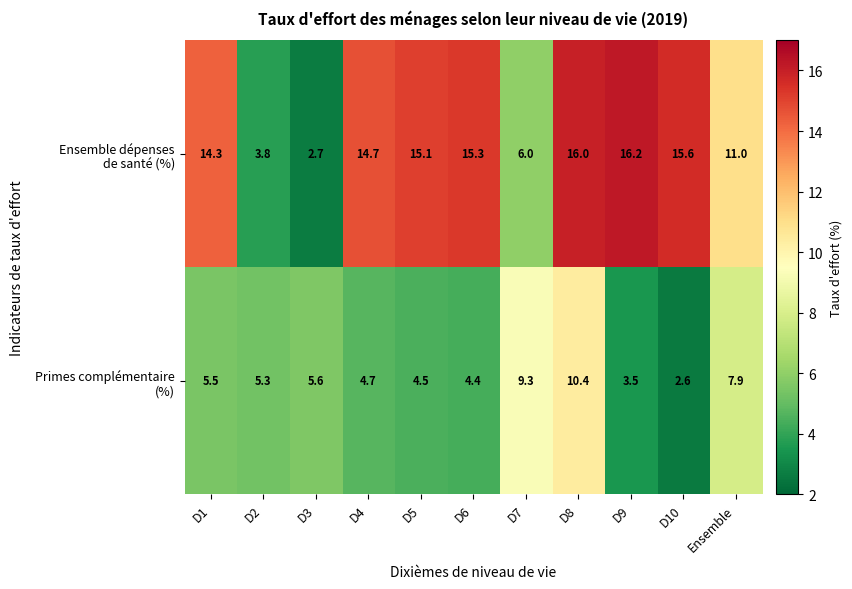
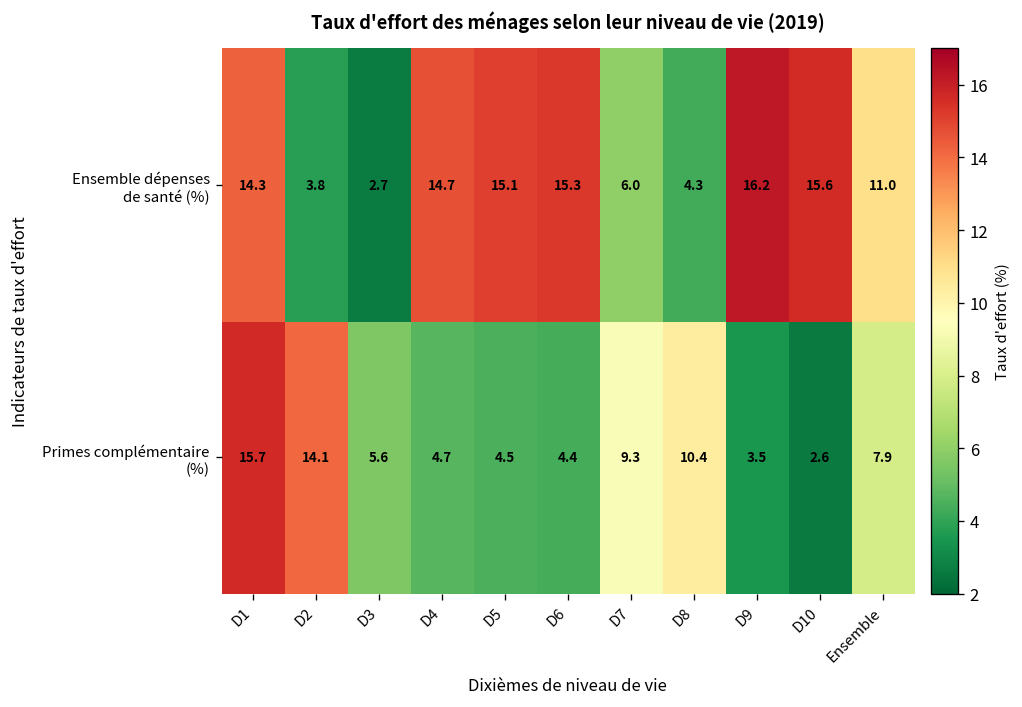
  {
    "Ensemble dépenses de santé (%)": {
      "D1": 14.3,
      "D2": 3.8,
      "D3": 2.7,
      "D4": 14.7,
      "D5": 15.1,
      "D6": 15.3,
      "D7": 6.0,
-     "D8": 16.0,
+     "D8": 4.3,
      "D9": 16.2,
      "D10": 15.6,
      "Ensemble": 11.0
    },
    "Primes complémentaire (%)": {
-     "D1": 5.5,
-     "D2": 5.3,
+     "D1": 15.7,
+     "D2": 14.1,
      "D3": 5.6,
      "D4": 4.7,
      "D5": 4.5,
      "D6": 4.4,
      "D7": 9.3,
      "D8": 10.4,
      "D9": 3.5,
      "D10": 2.6,
      "Ensemble": 7.9
    }
  }
